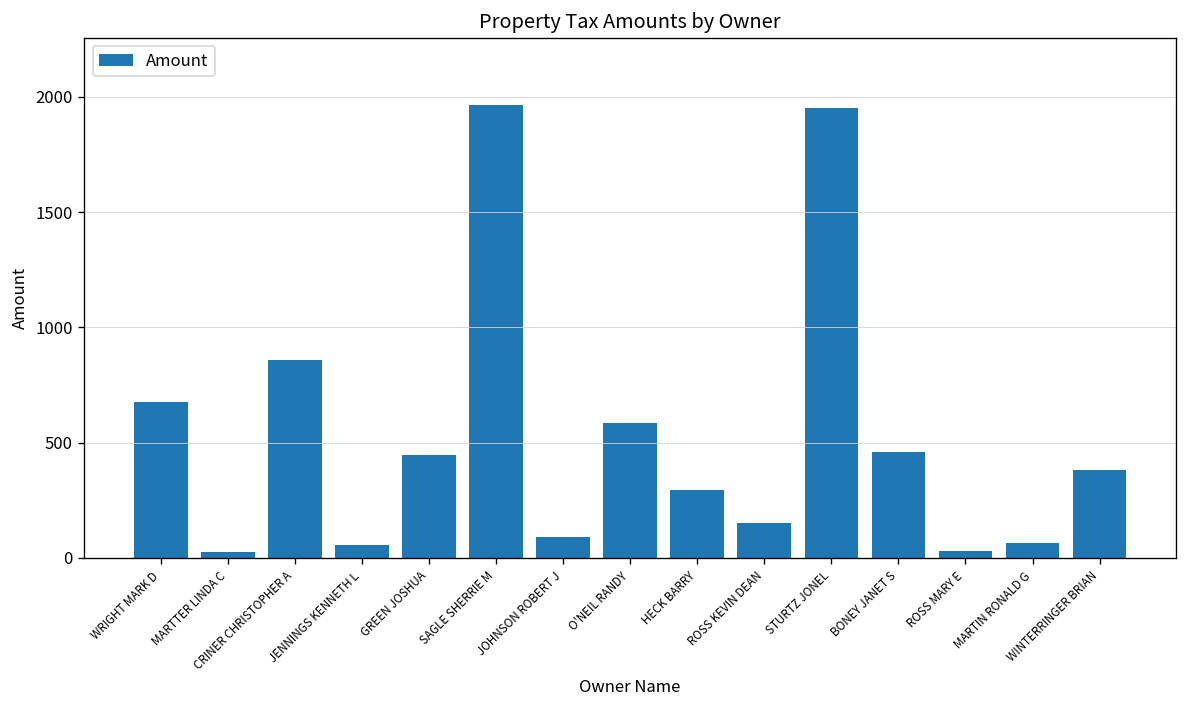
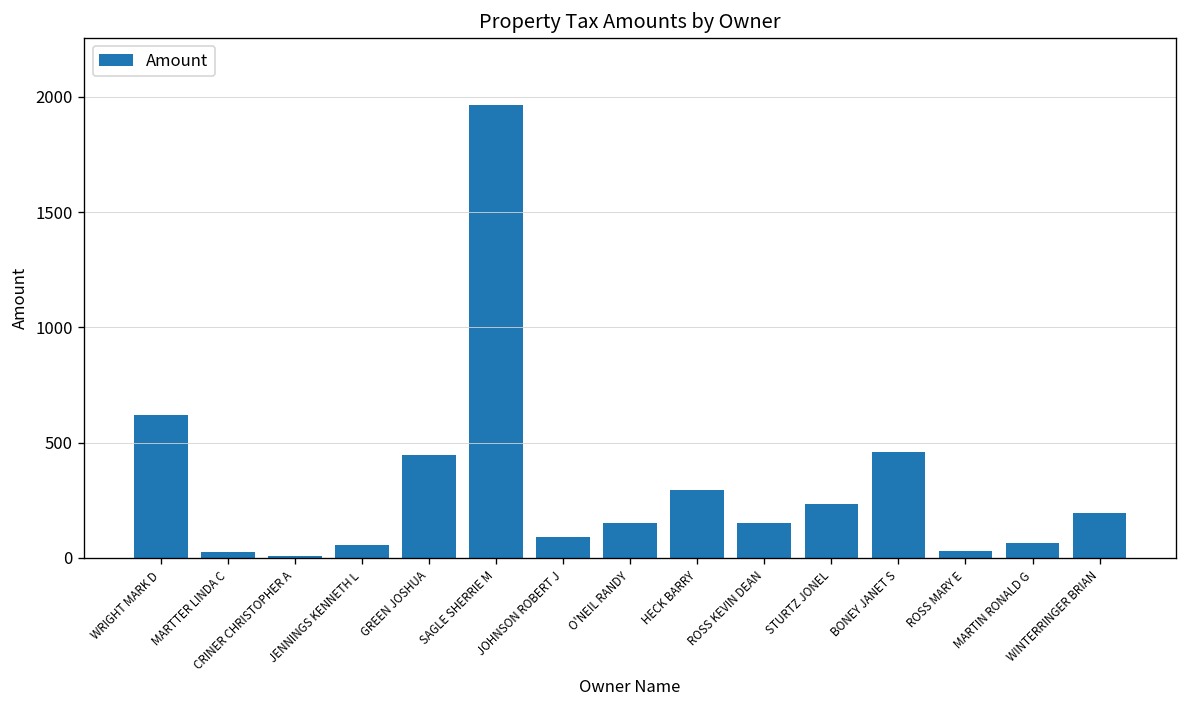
  {
-   "WRIGHT MARK D": 680,
+   "WRIGHT MARK D": 620,
    "MARTTER LINDA C": 30,
-   "CRINER CHRISTOPHER A": 860,
+   "CRINER CHRISTOPHER A": 10,
    "JENNINGS KENNETH L": 60,
    "GREEN JOSHUA": 450,
    "SAGLE SHERRIE M": 1960,
    "JOHNSON ROBERT J": 90,
-   "O'NEIL RANDY": 580,
+   "O'NEIL RANDY": 150,
    "HECK BARRY": 290,
    "ROSS KEVIN DEAN": 150,
-   "STURTZ JONEL": 1950,
+   "STURTZ JONEL": 230,
    "BONEY JANET S": 460,
    "ROSS MARY E": 30,
    "MARTIN RONALD G": 70,
-   "WINTERRINGER BRIAN": 380
+   "WINTERRINGER BRIAN": 200
  }
